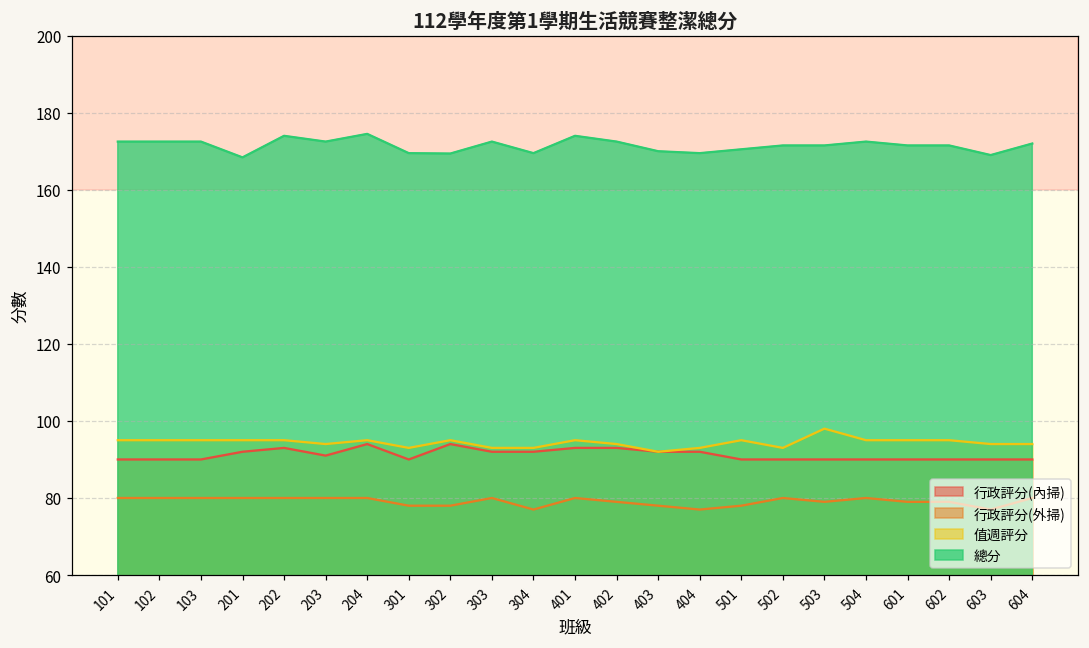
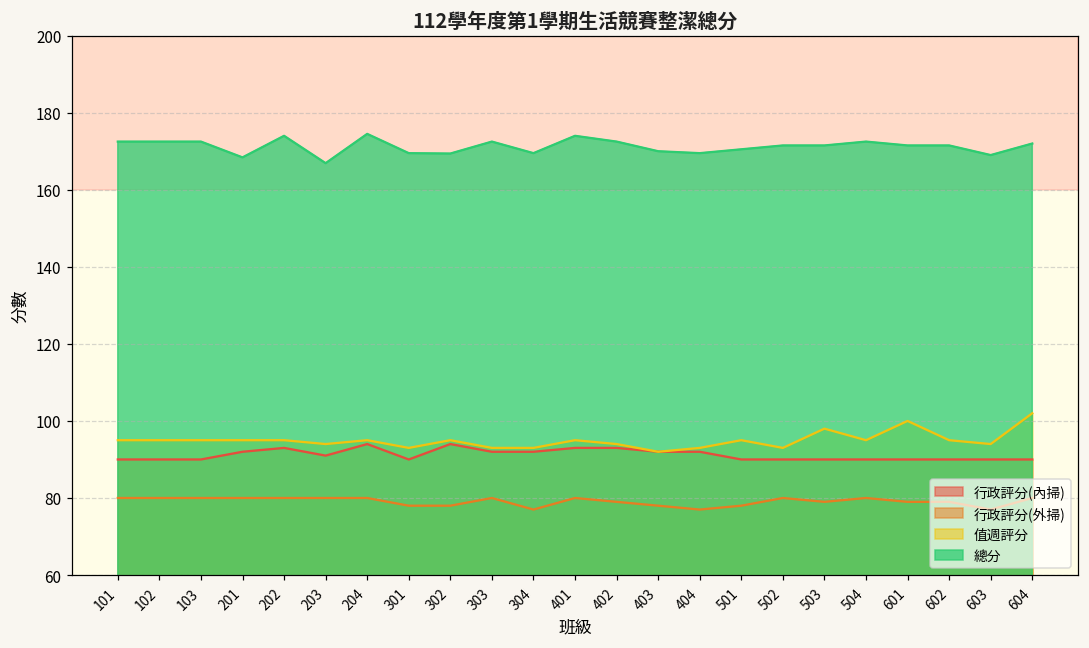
  {
    "值週評分": {
      "101": 95,
      "102": 95,
      "103": 95,
      "201": 95,
      "202": 95,
      "203": 94,
      "204": 95,
      "301": 93,
      "302": 95,
      "303": 93,
      "304": 93,
      "401": 95,
      "402": 94,
      "404": 93,
      "501": 95,
      "502": 93,
      "503": 98,
      "504": 95,
-     "601": 95,
+     "601": 100,
      "602": 95,
      "603": 94,
-     "604": 94
+     "604": 102
    },
    "總分": {
      "101": 173,
      "102": 173,
      "103": 173,
      "201": 168,
      "202": 174,
-     "203": 173,
+     "203": 167,
      "204": 175,
      "301": 170,
      "302": 169,
      "303": 173,
      "304": 170,
      "401": 174,
      "402": 173,
      "403": 170,
      "404": 170,
      "501": 171,
      "502": 172,
      "503": 172,
      "504": 173,
      "601": 172,
      "602": 172,
      "603": 169,
      "604": 172
    }
  }
